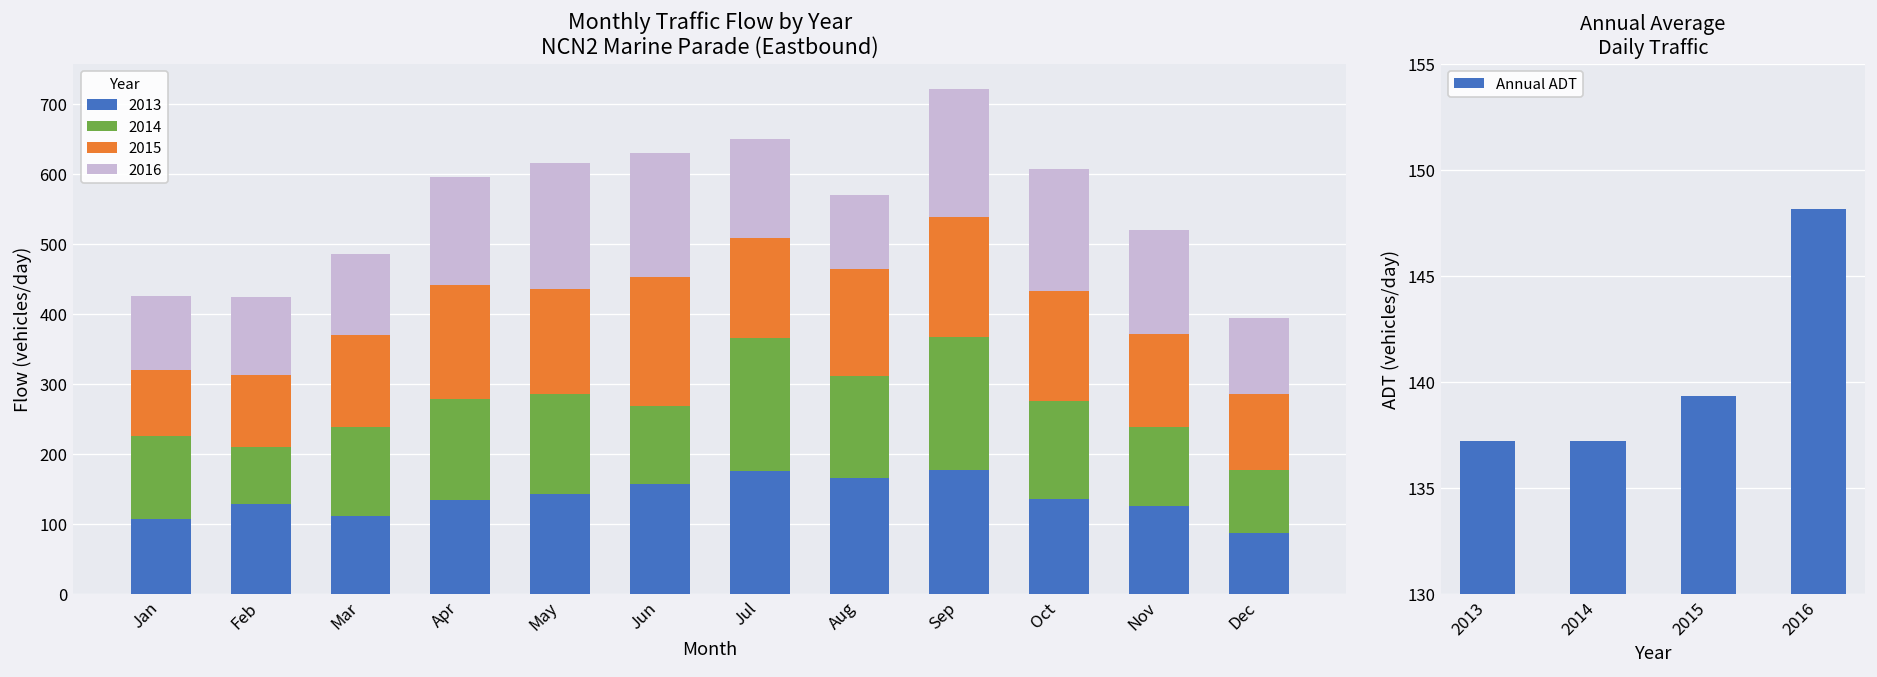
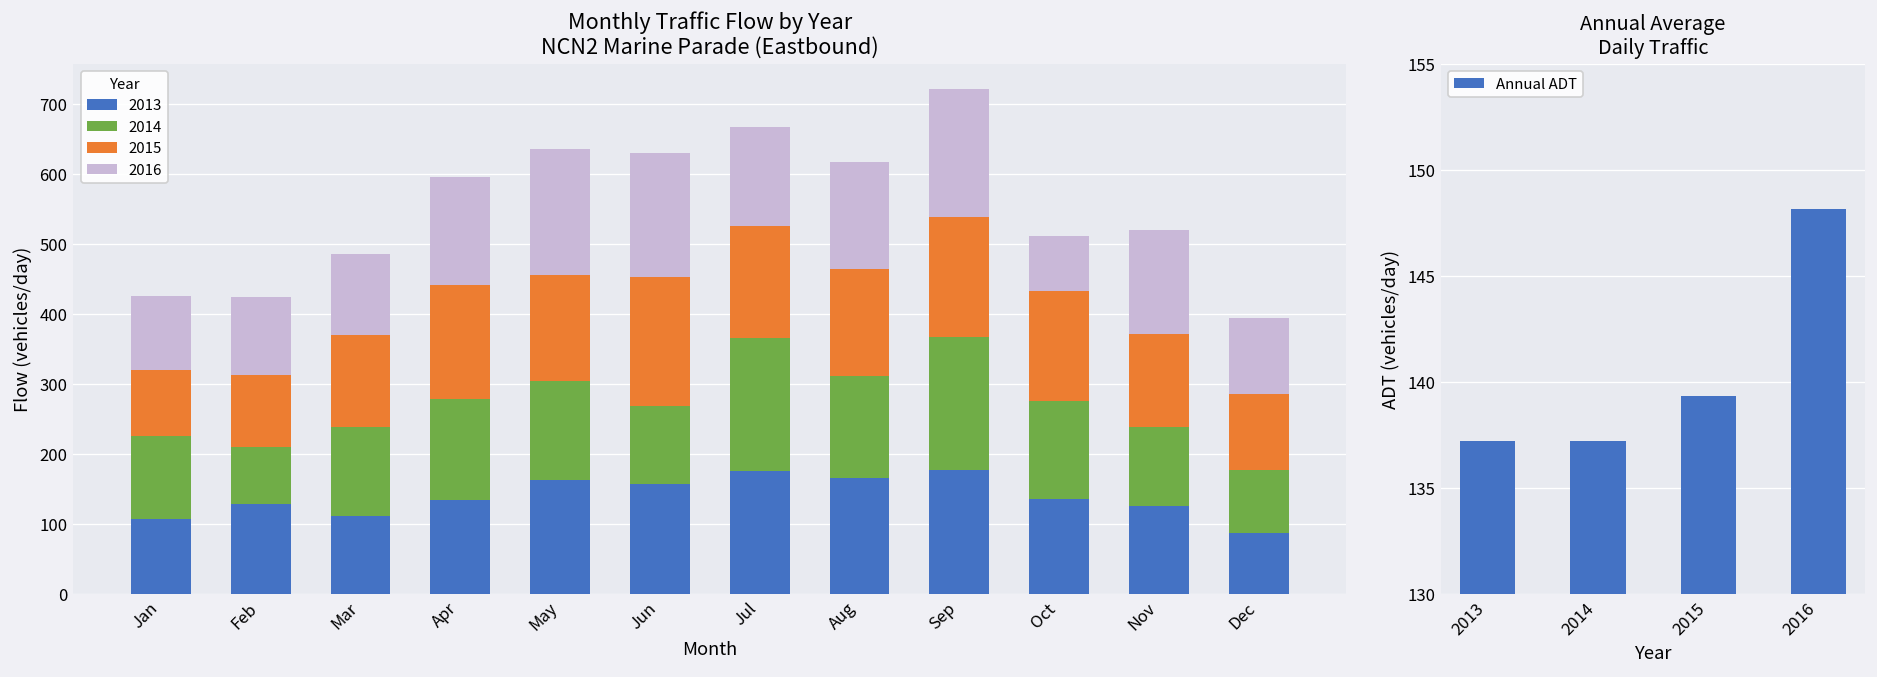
  {
    "Monthly Traffic Flow by Year NCN2 Marine Parade (Eastbound)": {
      "2013": {
        "Jan": 110,
        "Feb": 130,
        "Mar": 110,
        "Apr": 130,
-       "May": 140,
+       "May": 160,
        "Jun": 160,
        "Jul": 180,
        "Aug": 170,
        "Sep": 180,
        "Oct": 140,
        "Nov": 130,
        "Dec": 90
      },
      "2014": {
        "Jan": 120,
        "Feb": 80,
        "Mar": 130,
        "Apr": 140,
        "May": 140,
        "Jun": 110,
        "Jul": 190,
        "Aug": 150,
        "Sep": 190,
        "Oct": 140,
        "Nov": 110,
        "Dec": 90
      },
      "2015": {
        "Jan": 100,
        "Feb": 100,
        "Mar": 130,
        "Apr": 160,
        "May": 150,
        "Jun": 180,
-       "Jul": 140,
+       "Jul": 160,
        "Aug": 150,
        "Sep": 170,
        "Oct": 160,
        "Nov": 130,
        "Dec": 110
      },
      "2016": {
        "Jan": 110,
        "Feb": 110,
        "Mar": 120,
        "Apr": 160,
        "May": 180,
        "Jun": 180,
        "Jul": 140,
-       "Aug": 110,
+       "Aug": 150,
        "Sep": 180,
-       "Oct": 170,
+       "Oct": 80,
        "Nov": 150,
        "Dec": 110
      }
    },
    "Annual Average Daily Traffic": {
      "2013": 137.2,
      "2014": 137.2,
      "2015": 139.3,
      "2016": 148.2
    }
  }
